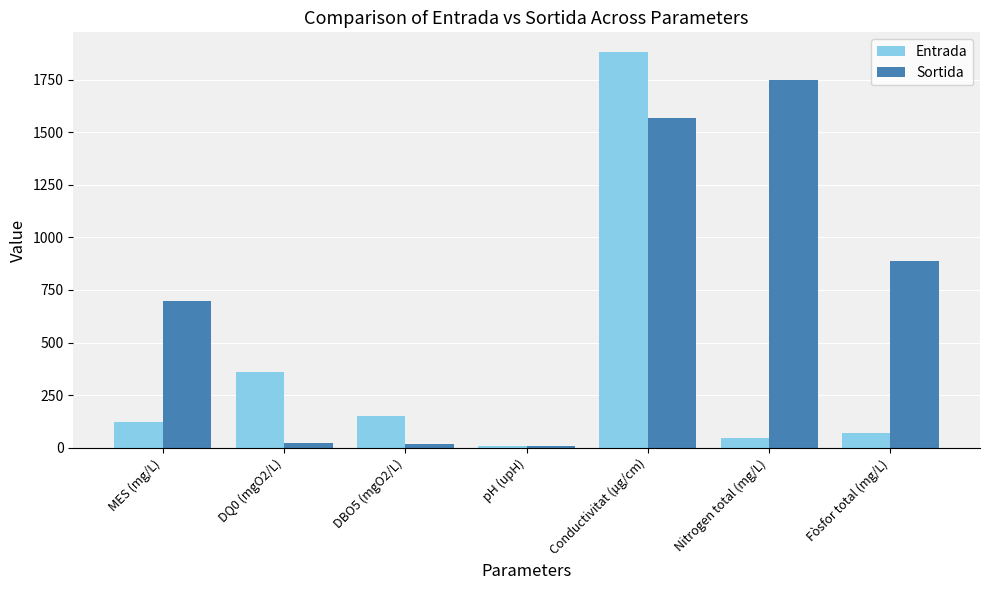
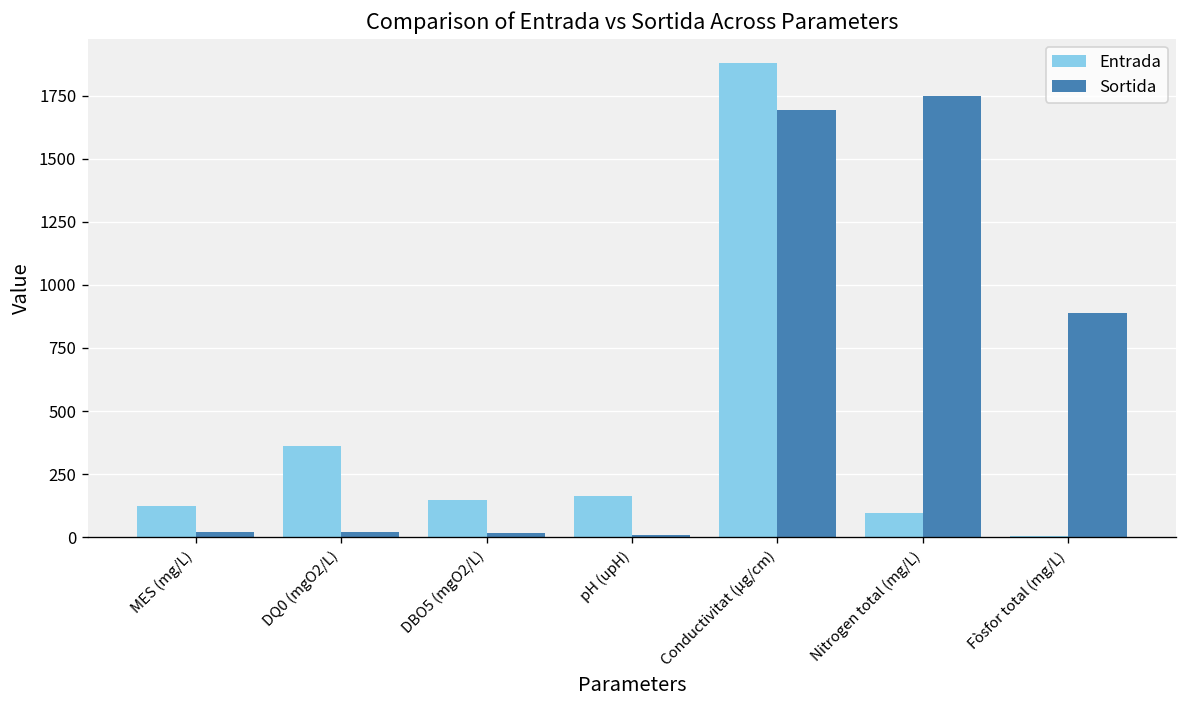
  {
    "Entrada": {
      "MES (mg/L)": 120,
      "DQ0 (mgO2/L)": 360,
      "DBO5 (mgO2/L)": 150,
-     "pH (upH)": 10,
+     "pH (upH)": 160,
      "Conductivitat (µg/cm)": 1880,
-     "Nitrogen total (mg/L)": 50,
-     "Fòsfor total (mg/L)": 70
+     "Nitrogen total (mg/L)": 100,
+     "Fòsfor total (mg/L)": 10
    },
    "Sortida": {
-     "MES (mg/L)": 700,
+     "MES (mg/L)": 20,
      "DQ0 (mgO2/L)": 20,
      "DBO5 (mgO2/L)": 20,
-     "Conductivitat (µg/cm)": 1570,
+     "Conductivitat (µg/cm)": 1690,
      "Nitrogen total (mg/L)": 1750,
      "Fòsfor total (mg/L)": 890
    }
  }
